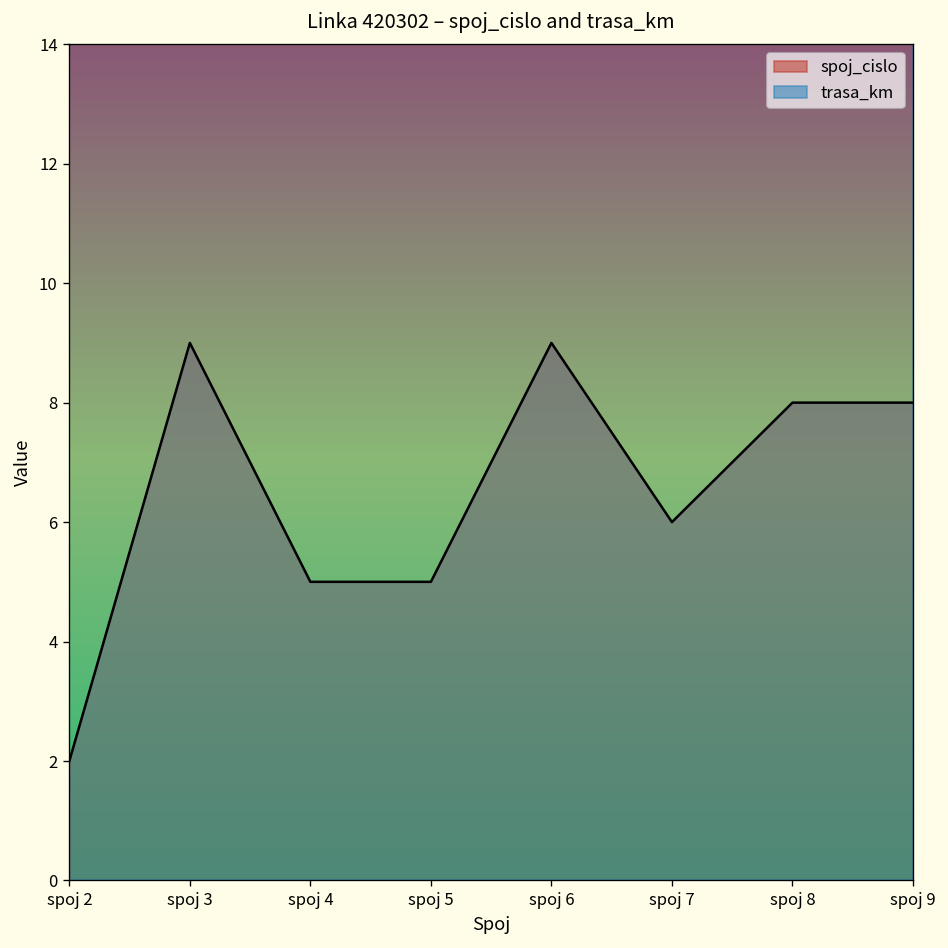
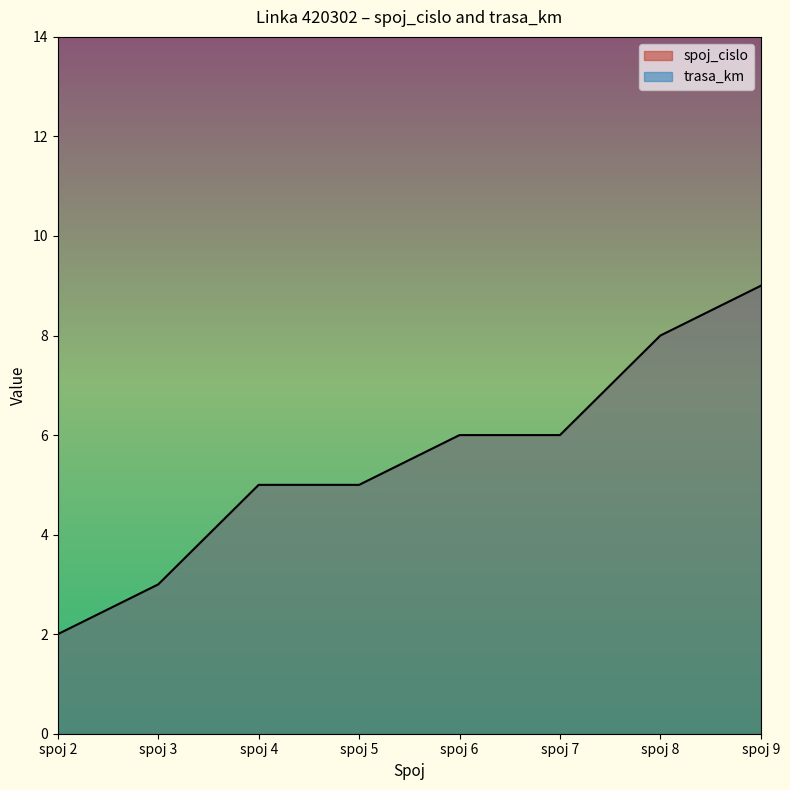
  {
    "spoj_cislo": {
      "spoj 2": 2,
-     "spoj 3": 9,
+     "spoj 3": 3,
      "spoj 4": 5,
      "spoj 5": 5,
-     "spoj 6": 9,
+     "spoj 6": 6,
      "spoj 7": 6,
      "spoj 8": 8,
-     "spoj 9": 8
+     "spoj 9": 9
    }
  }
